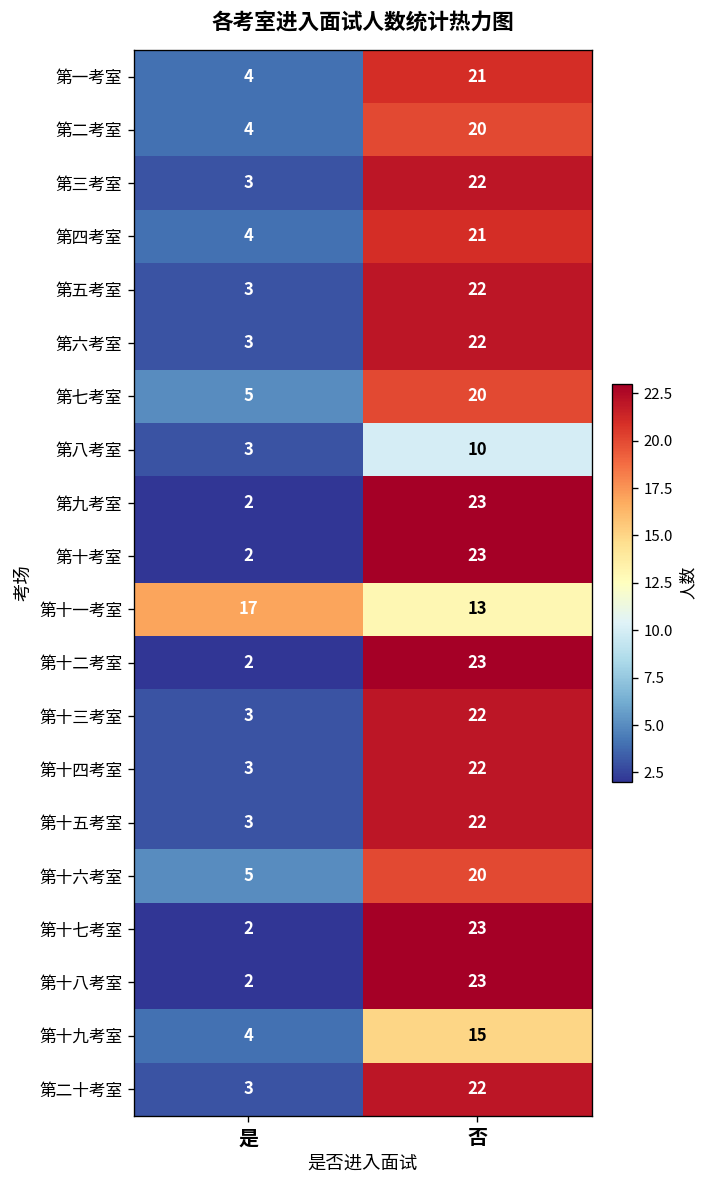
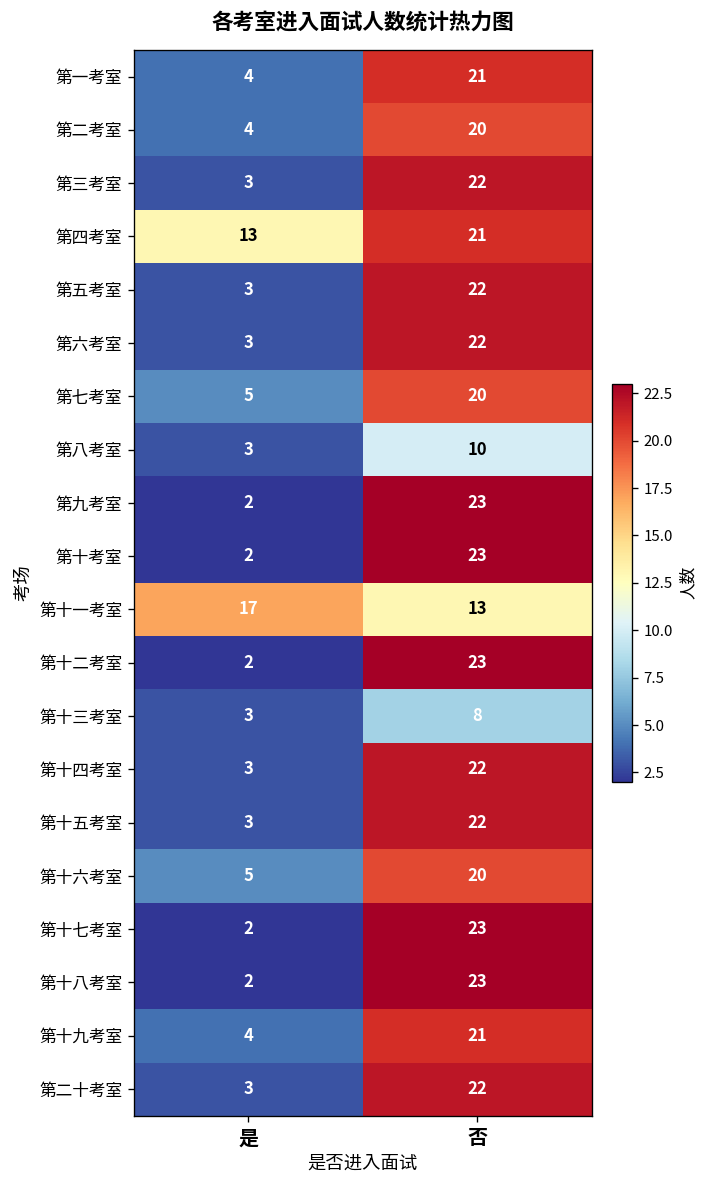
  {
    "第一考室": {
      "是": 4,
      "否": 21
    },
    "第二考室": {
      "是": 4,
      "否": 20
    },
    "第三考室": {
      "是": 3,
      "否": 22
    },
    "第四考室": {
-     "是": 4,
+     "是": 13,
      "否": 21
    },
    "第五考室": {
      "是": 3,
      "否": 22
    },
    "第六考室": {
      "是": 3,
      "否": 22
    },
    "第七考室": {
      "是": 5,
      "否": 20
    },
    "第八考室": {
      "是": 3,
      "否": 10
    },
    "第九考室": {
      "是": 2,
      "否": 23
    },
    "第十考室": {
      "是": 2,
      "否": 23
    },
    "第十一考室": {
      "是": 17,
      "否": 13
    },
    "第十二考室": {
      "是": 2,
      "否": 23
    },
    "第十三考室": {
      "是": 3,
-     "否": 22
+     "否": 8
    },
    "第十四考室": {
      "是": 3,
      "否": 22
    },
    "第十五考室": {
      "是": 3,
      "否": 22
    },
    "第十六考室": {
      "是": 5,
      "否": 20
    },
    "第十七考室": {
      "是": 2,
      "否": 23
    },
    "第十八考室": {
      "是": 2,
      "否": 23
    },
    "第十九考室": {
      "是": 4,
-     "否": 15
+     "否": 21
    },
    "第二十考室": {
      "是": 3,
      "否": 22
    }
  }
